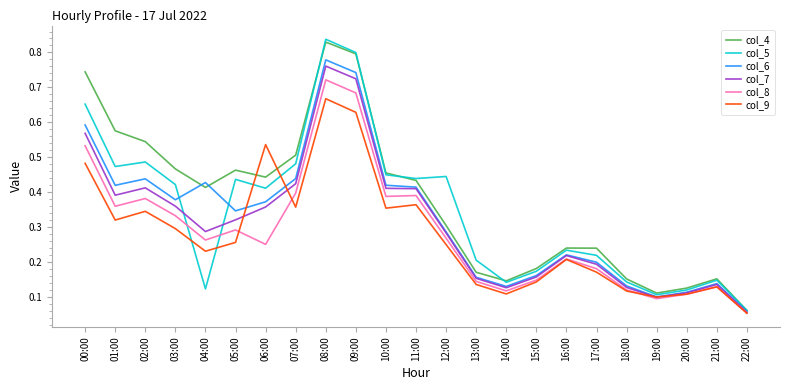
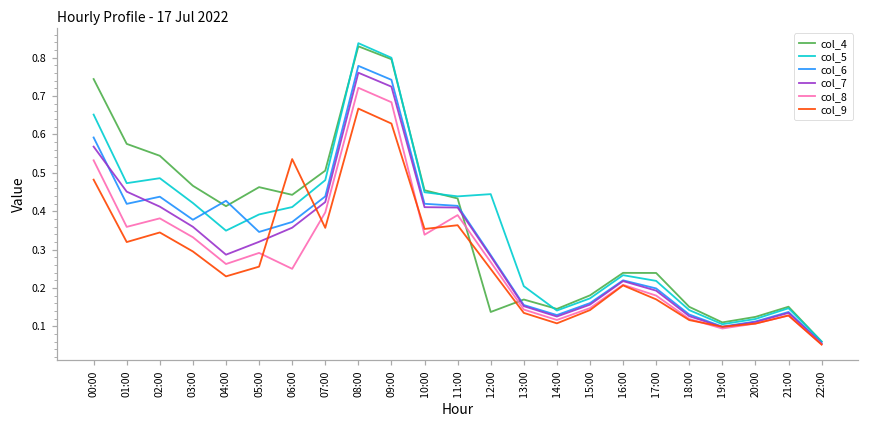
  {
    "col_4": {
      "00:00": 0.74,
      "01:00": 0.58,
      "02:00": 0.54,
      "03:00": 0.47,
      "04:00": 0.41,
      "05:00": 0.46,
      "06:00": 0.44,
      "07:00": 0.51,
      "08:00": 0.83,
-     "12:00": 0.30,
+     "12:00": 0.14,
      "13:00": 0.17,
      "15:00": 0.18,
      "17:00": 0.24,
      "18:00": 0.15
    },
    "col_5": {
      "00:00": 0.65,
      "01:00": 0.47,
      "02:00": 0.49,
      "03:00": 0.42,
-     "04:00": 0.12,
-     "05:00": 0.44,
+     "04:00": 0.35,
+     "05:00": 0.39,
      "06:00": 0.41,
      "07:00": 0.48,
      "08:00": 0.84,
      "12:00": 0.44,
      "13:00": 0.20,
      "15:00": 0.17,
      "17:00": 0.22,
      "18:00": 0.14
    },
    "col_6": {
      "00:00": 0.59,
      "01:00": 0.42,
      "02:00": 0.44,
      "03:00": 0.38,
      "04:00": 0.43,
      "05:00": 0.35,
      "06:00": 0.37,
      "07:00": 0.44,
      "08:00": 0.78,
      "09:00": 0.74,
      "10:00": 0.42
    },
    "col_7": {
      "00:00": 0.57,
-     "01:00": 0.39,
+     "01:00": 0.45,
      "02:00": 0.41,
      "03:00": 0.36,
      "04:00": 0.29,
      "05:00": 0.32,
      "06:00": 0.36,
      "07:00": 0.42,
      "08:00": 0.76,
      "09:00": 0.72,
      "10:00": 0.41
    },
    "col_8": {
      "00:00": 0.53,
      "01:00": 0.36,
      "02:00": 0.38,
      "03:00": 0.33,
      "04:00": 0.26,
      "05:00": 0.29,
      "06:00": 0.25,
      "07:00": 0.40,
      "08:00": 0.72,
      "09:00": 0.68,
-     "10:00": 0.39,
+     "10:00": 0.34,
      "11:00": 0.39,
      "12:00": 0.27,
      "13:00": 0.14,
      "14:00": 0.12,
      "17:00": 0.18
    },
    "col_9": {
      "00:00": 0.48,
      "01:00": 0.32,
      "02:00": 0.34,
      "03:00": 0.30,
      "04:00": 0.23,
      "05:00": 0.26,
      "06:00": 0.54,
      "07:00": 0.36,
      "08:00": 0.67,
      "09:00": 0.63,
      "10:00": 0.35,
      "11:00": 0.36,
      "12:00": 0.25,
      "13:00": 0.14,
      "14:00": 0.11,
      "17:00": 0.17
    }
  }
